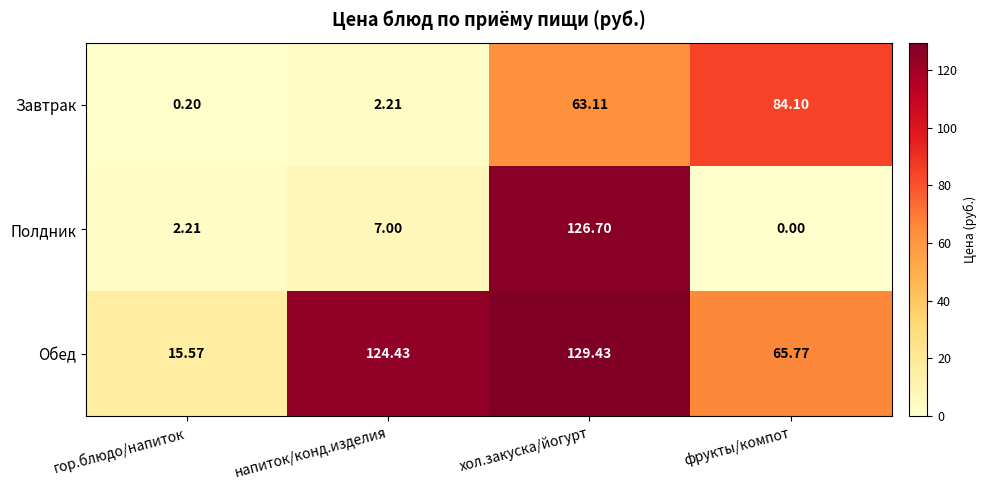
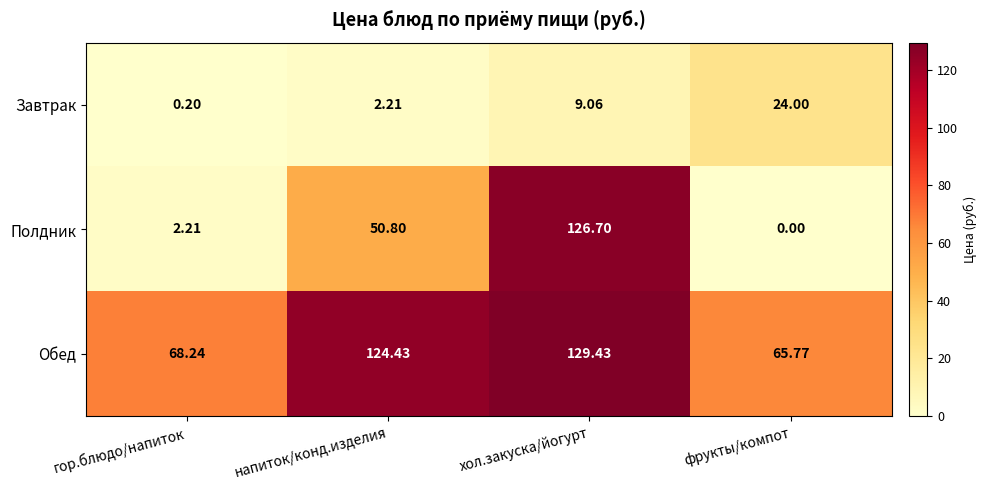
  {
    "Завтрак": {
      "гор.блюдо/напиток": 0.20,
      "напиток/конд.изделия": 2.21,
-     "хол.закуска/йогурт": 63.11,
-     "фрукты/компот": 84.10
+     "хол.закуска/йогурт": 9.06,
+     "фрукты/компот": 24.00
    },
    "Полдник": {
      "гор.блюдо/напиток": 2.21,
-     "напиток/конд.изделия": 7.00,
+     "напиток/конд.изделия": 50.80,
      "хол.закуска/йогурт": 126.70,
      "фрукты/компот": 0.00
    },
    "Обед": {
-     "гор.блюдо/напиток": 15.57,
+     "гор.блюдо/напиток": 68.24,
      "напиток/конд.изделия": 124.43,
      "хол.закуска/йогурт": 129.43,
      "фрукты/компот": 65.77
    }
  }
